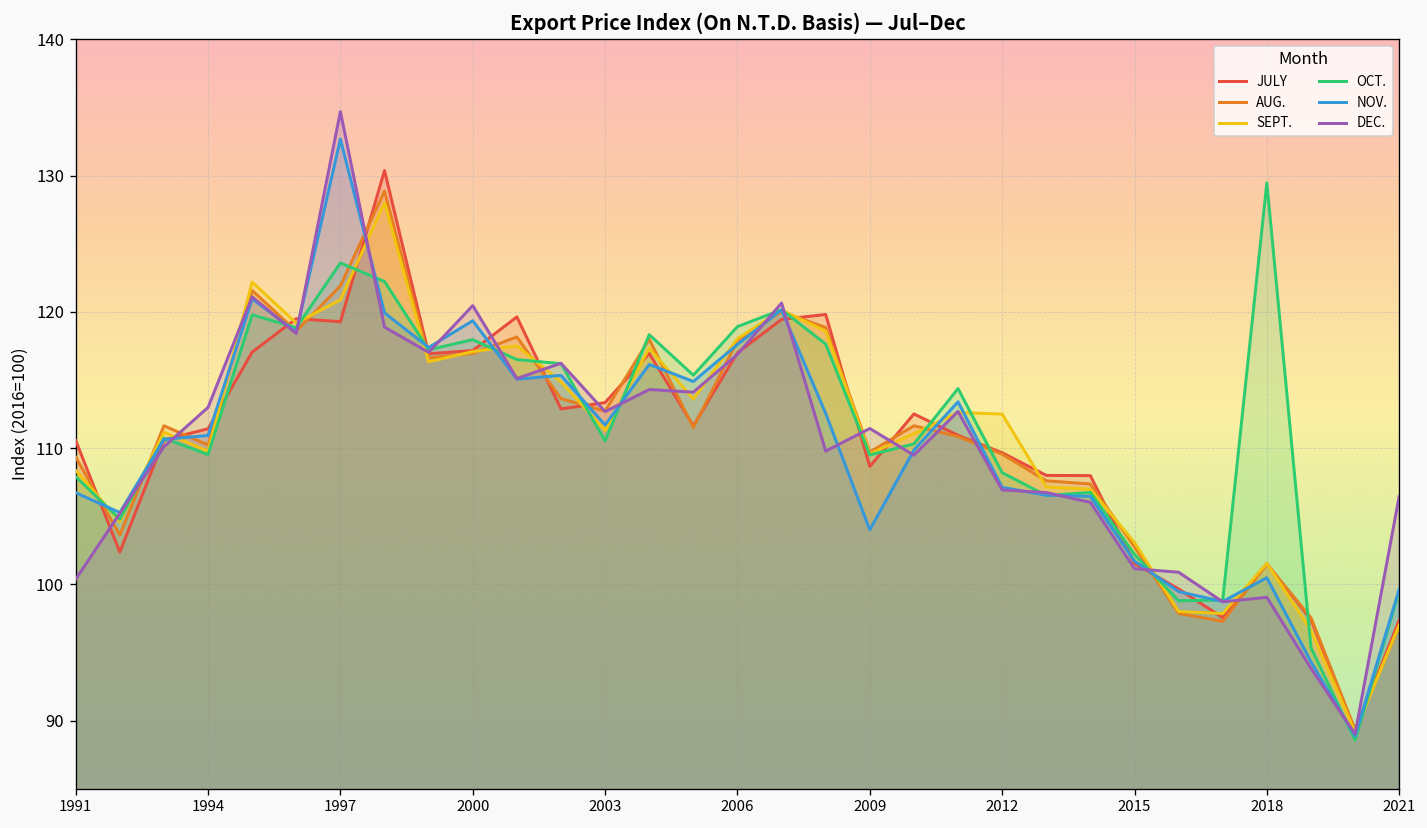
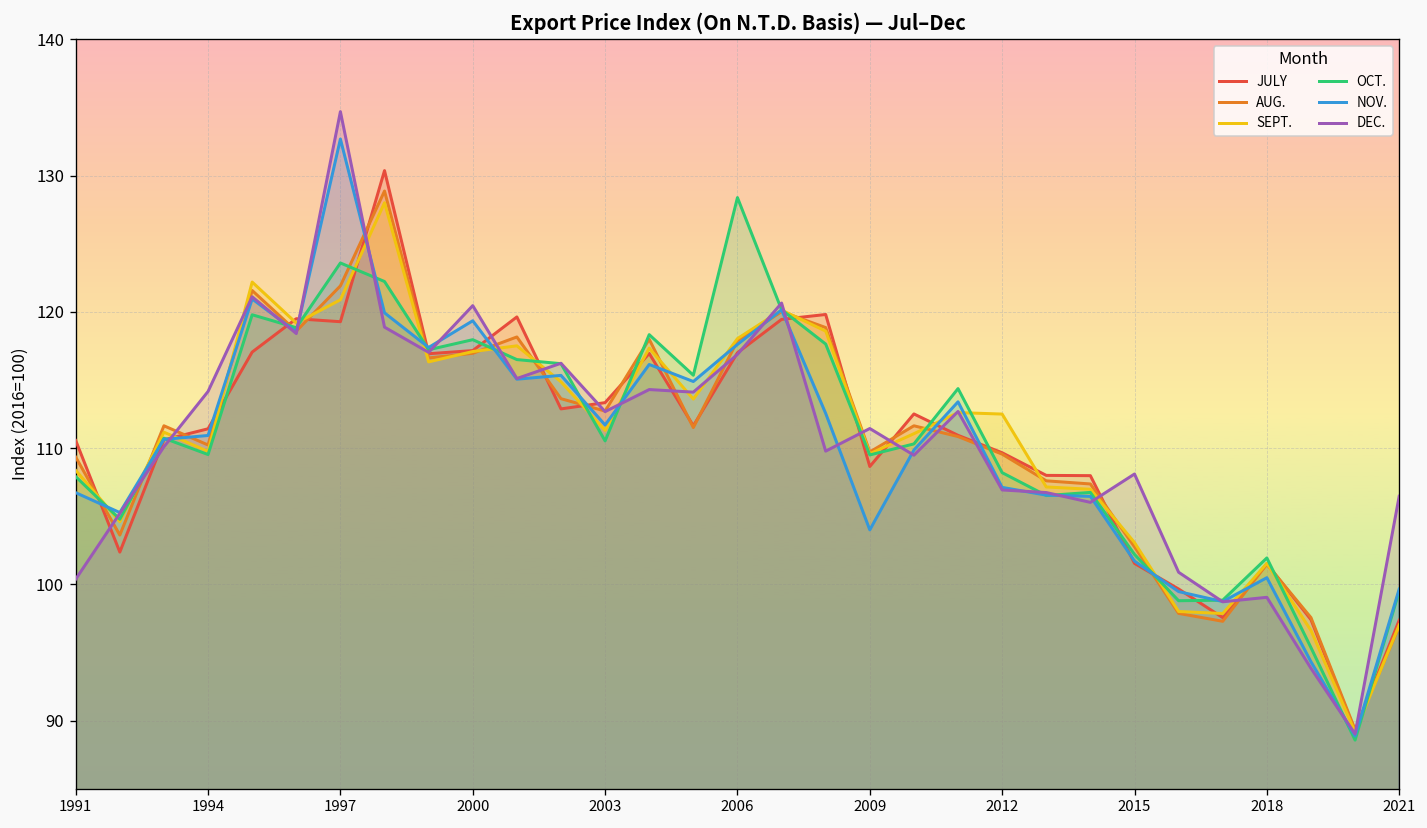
  {
    "SEPT.": {
      "1991": 108.4,
      "1994": 109.8,
      "1997": 120.9,
      "2003": 111.3,
      "2012": 112.5,
      "2015": 103.1
    },
    "OCT.": {
      "1991": 107.9,
      "1994": 109.5,
      "1997": 123.6,
      "2000": 118.0,
      "2003": 110.5,
-     "2006": 118.9,
+     "2006": 128.4,
      "2012": 108.2,
      "2015": 102.2,
-     "2018": 129.5
+     "2018": 101.9
    },
    "NOV.": {
      "1991": 106.7,
      "1994": 110.9,
      "1997": 132.7,
      "2000": 119.4,
      "2003": 111.7,
      "2006": 117.6,
      "2009": 104.0,
      "2018": 100.5
    },
    "DEC.": {
      "1991": 100.4,
-     "1994": 113.0,
+     "1994": 114.2,
      "1997": 134.7,
      "2000": 120.5,
      "2009": 111.4,
-     "2015": 101.2,
+     "2015": 108.1,
      "2018": 99.1,
      "2021": 106.5
    }
  }
